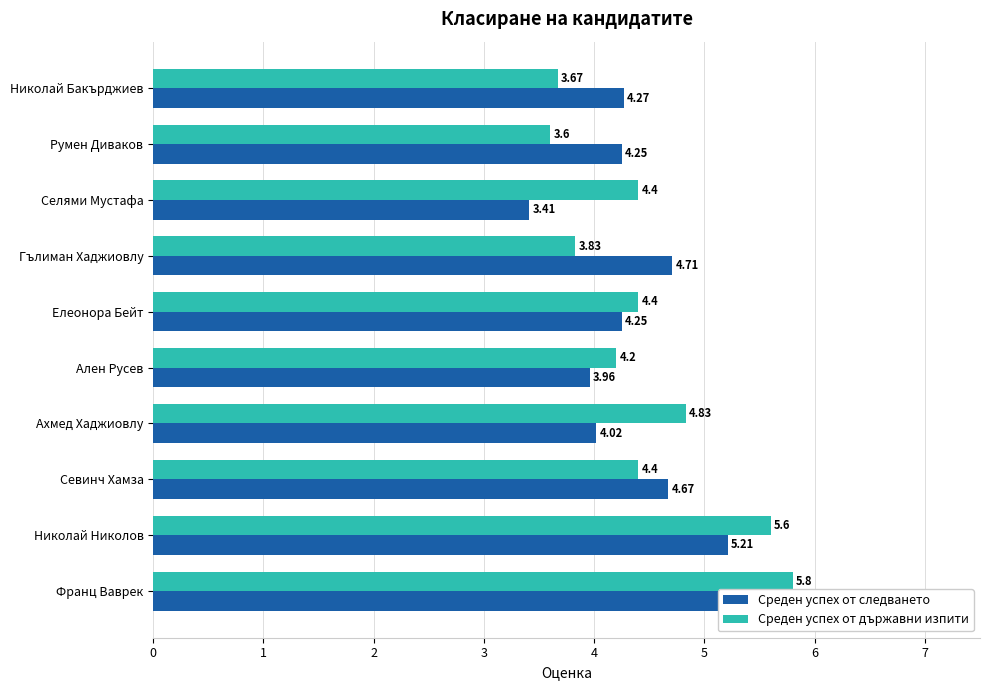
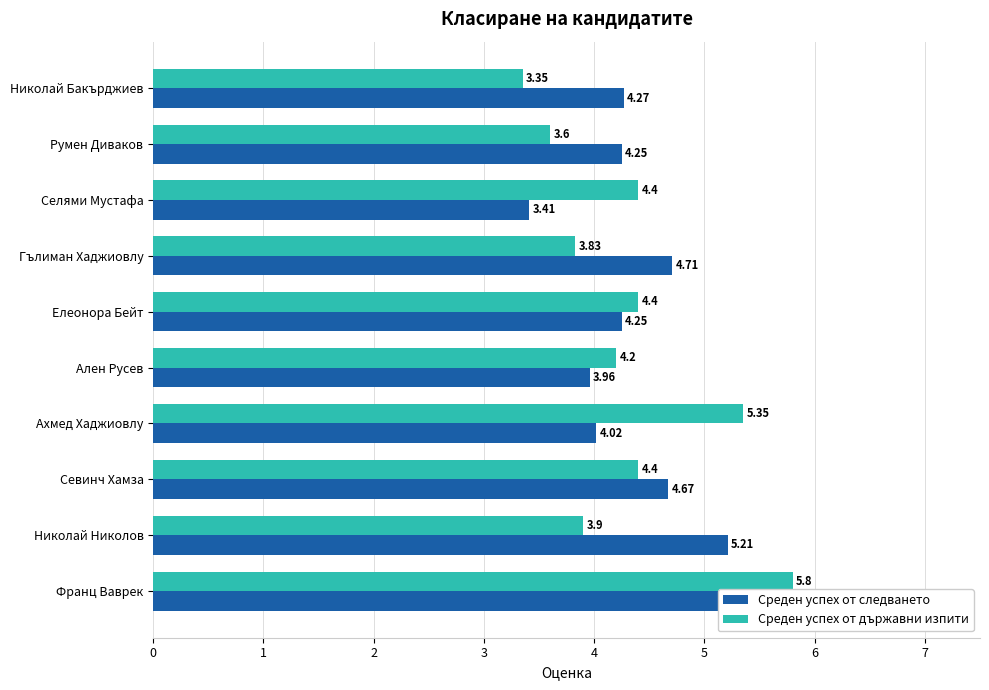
  {
    "Среден успех от следването": {
      "Николай Бакърджиев": 4.27,
      "Румен Диваков": 4.25,
      "Селями Мустафа": 3.41,
      "Гълиман Хаджиовлу": 4.71,
      "Елеонора Бейт": 4.25,
      "Ален Русев": 3.96,
      "Ахмед Хаджиовлу": 4.02,
      "Севинч Хамза": 4.67,
      "Николай Николов": 5.21
    },
    "Среден успех от държавни изпити": {
-     "Николай Бакърджиев": 3.67,
+     "Николай Бакърджиев": 3.35,
      "Румен Диваков": 3.6,
      "Селями Мустафа": 4.4,
      "Гълиман Хаджиовлу": 3.83,
      "Елеонора Бейт": 4.4,
      "Ален Русев": 4.2,
-     "Ахмед Хаджиовлу": 4.83,
+     "Ахмед Хаджиовлу": 5.35,
      "Севинч Хамза": 4.4,
-     "Николай Николов": 5.6,
+     "Николай Николов": 3.9,
      "Франц Ваврек": 5.8
    }
  }
